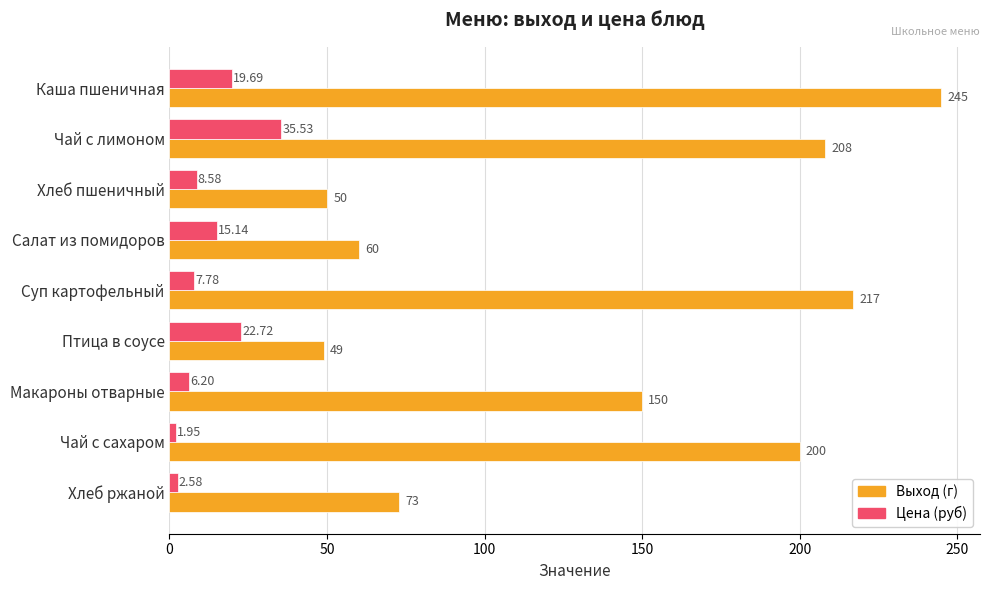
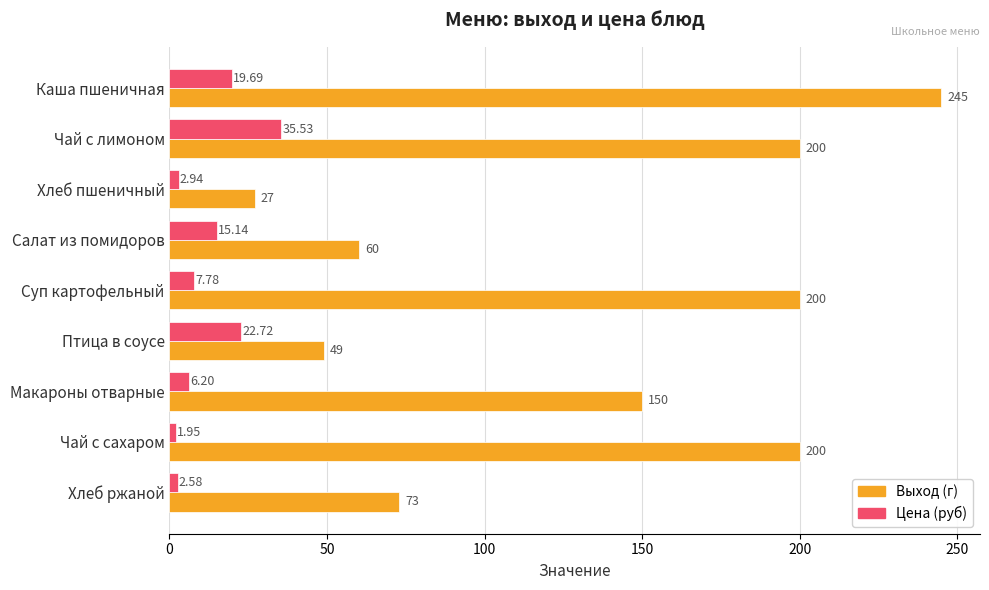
  {
    "Выход (г)": {
      "Каша пшеничная": 245,
-     "Чай с лимоном": 208,
-     "Хлеб пшеничный": 50,
+     "Чай с лимоном": 200,
+     "Хлеб пшеничный": 27,
      "Салат из помидоров": 60,
-     "Суп картофельный": 217,
+     "Суп картофельный": 200,
      "Птица в соусе": 49,
      "Макароны отварные": 150,
      "Чай с сахаром": 200,
      "Хлеб ржаной": 73
    },
    "Цена (руб)": {
      "Каша пшеничная": 19.69,
      "Чай с лимоном": 35.53,
-     "Хлеб пшеничный": 8.58,
+     "Хлеб пшеничный": 2.94,
      "Салат из помидоров": 15.14,
      "Суп картофельный": 7.78,
      "Птица в соусе": 22.72,
      "Макароны отварные": 6.20,
      "Чай с сахаром": 1.95,
      "Хлеб ржаной": 2.58
    }
  }
